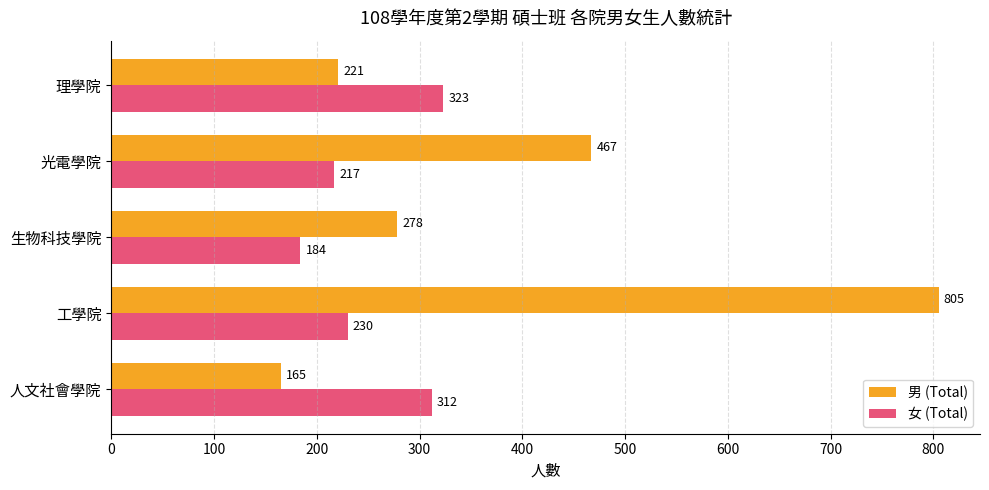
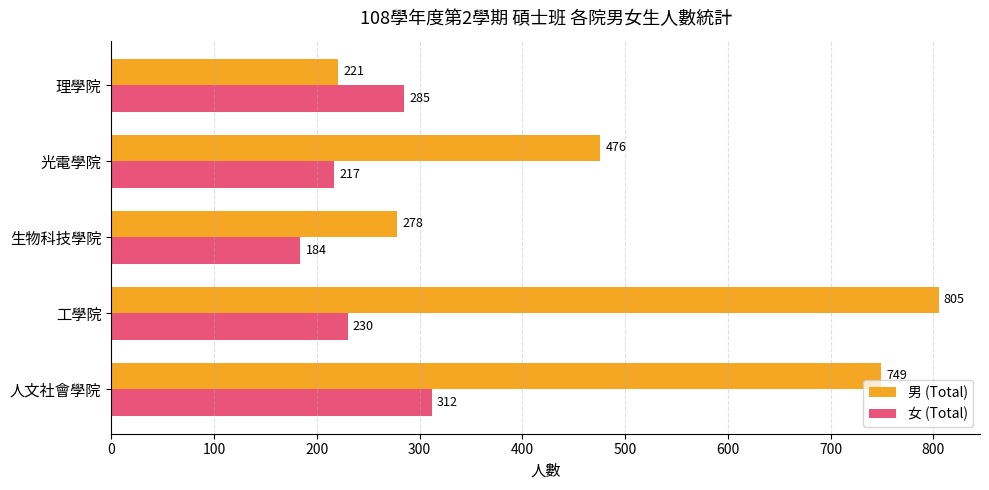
  {
    "男 (Total)": {
      "理學院": 221,
-     "光電學院": 467,
+     "光電學院": 476,
      "生物科技學院": 278,
      "工學院": 805,
-     "人文社會學院": 165
+     "人文社會學院": 749
    },
    "女 (Total)": {
-     "理學院": 323,
+     "理學院": 285,
      "光電學院": 217,
      "生物科技學院": 184,
      "工學院": 230,
      "人文社會學院": 312
    }
  }
